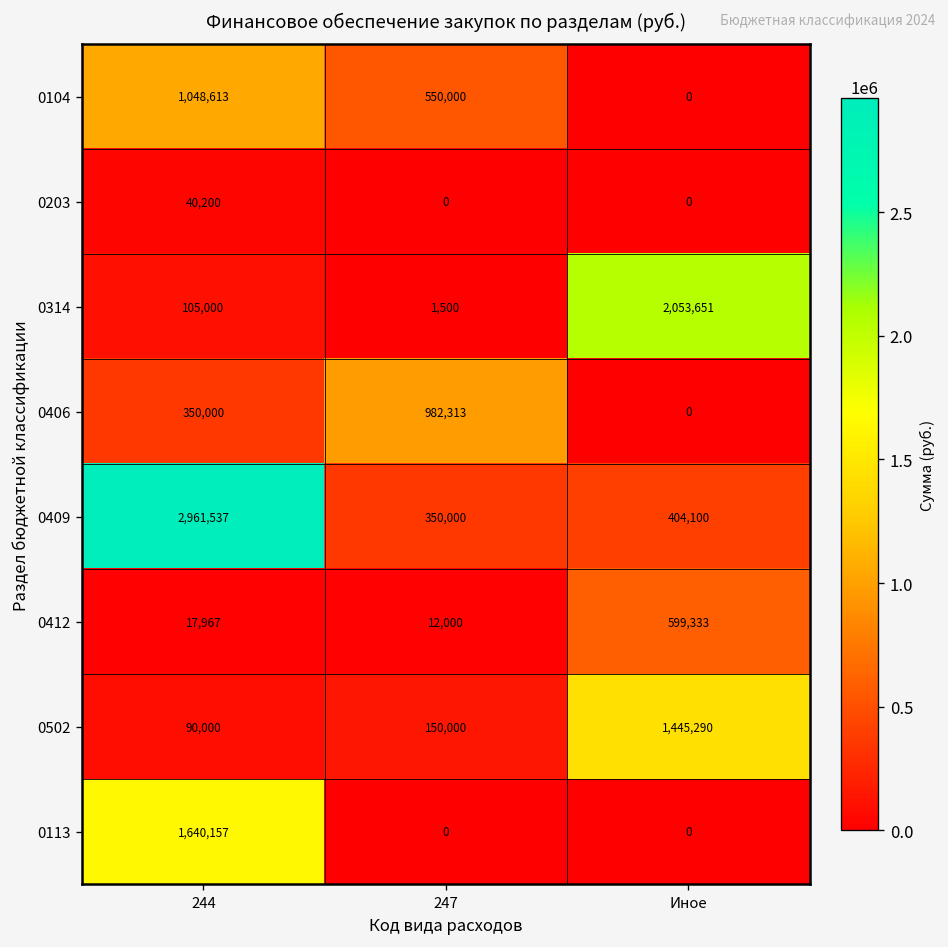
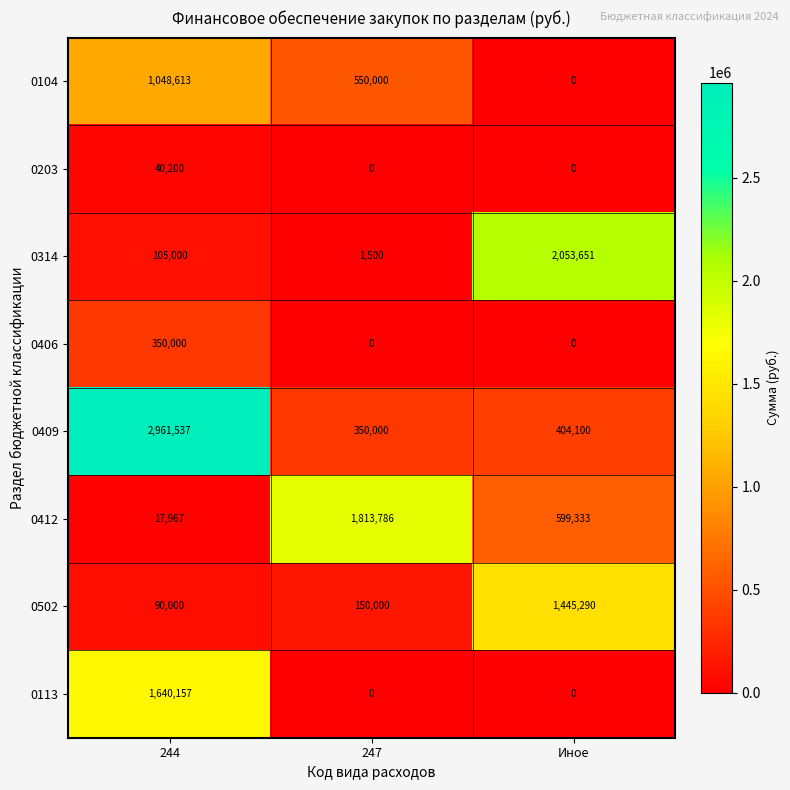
  {
    "0104": {
      "244": "1,048,613",
      "247": "550,000",
      "Иное": "0"
    },
    "0203": {
      "244": "40,200",
      "247": "0",
      "Иное": "0"
    },
    "0314": {
      "244": "105,000",
      "247": "1,500",
      "Иное": "2,053,651"
    },
    "0406": {
      "244": "350,000",
-     "247": "982,313",
+     "247": "0",
      "Иное": "0"
    },
    "0409": {
      "244": "2,961,537",
      "247": "350,000",
      "Иное": "404,100"
    },
    "0412": {
      "244": "17,967",
-     "247": "12,000",
+     "247": "1,813,786",
      "Иное": "599,333"
    },
    "0502": {
      "244": "90,000",
      "247": "150,000",
      "Иное": "1,445,290"
    },
    "0113": {
      "244": "1,640,157",
      "247": "0",
      "Иное": "0"
    }
  }
